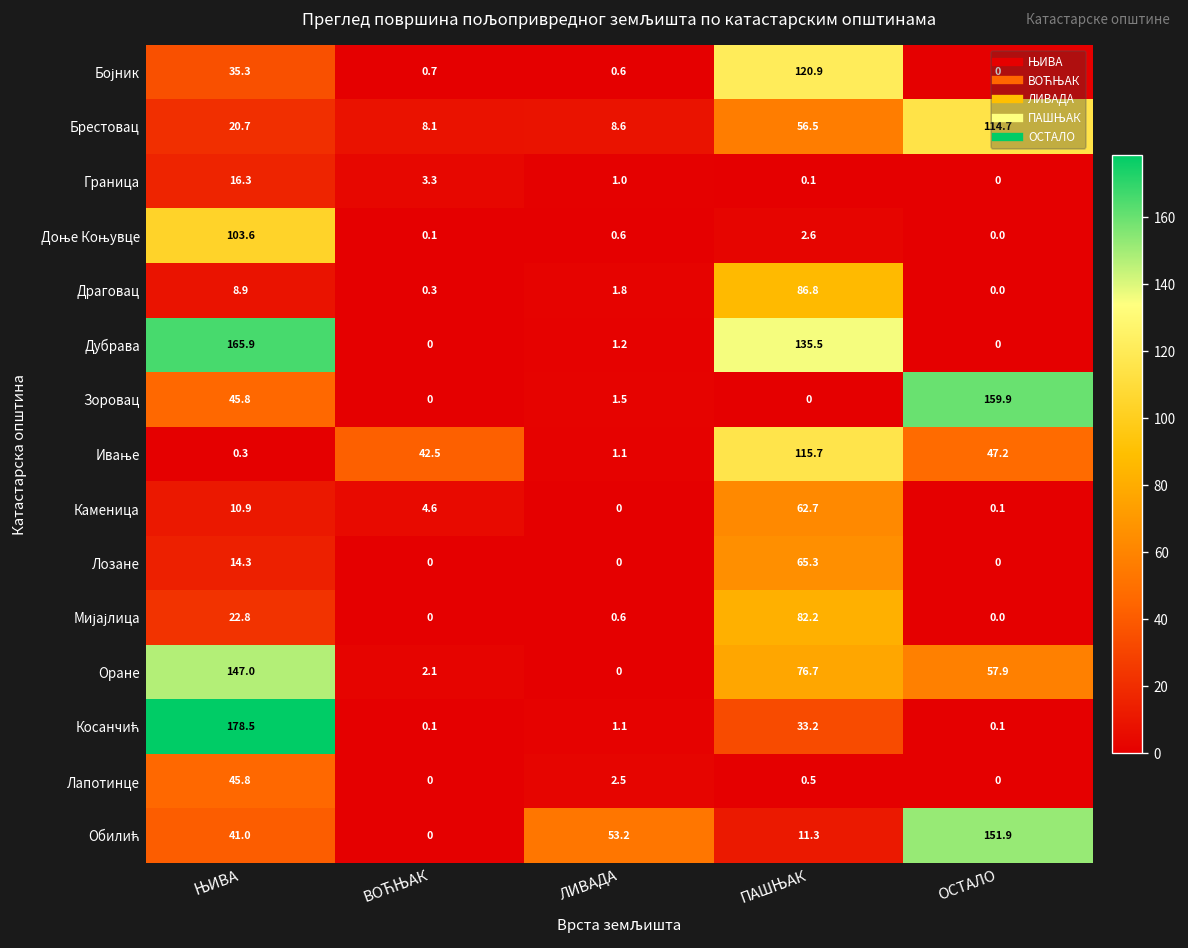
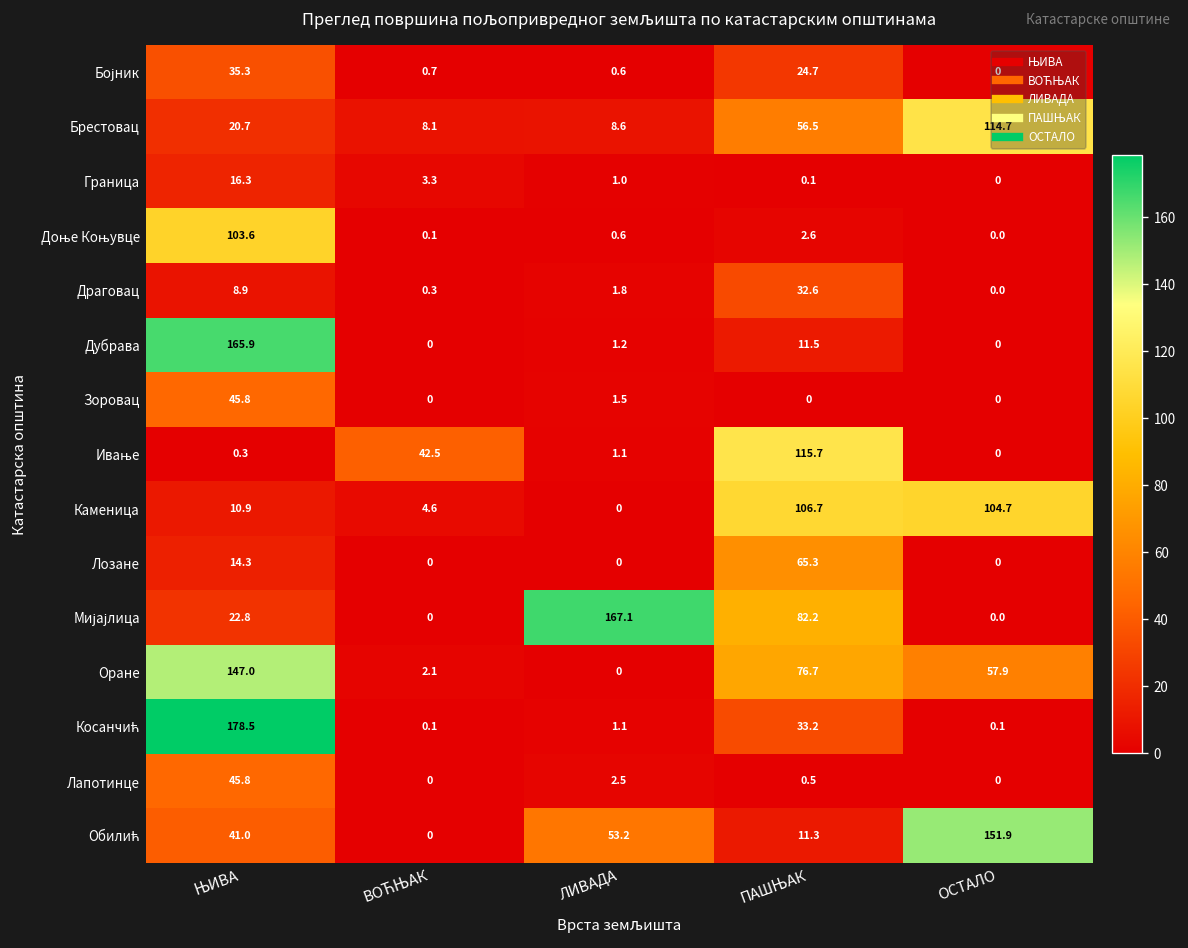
  {
    "Бојник": {
      "ЊИВА": 35.3,
      "ВОЋЊАК": 0.7,
      "ЛИВАДА": 0.6,
-     "ПАШЊАК": 120.9
+     "ПАШЊАК": 24.7
    },
    "Брестовац": {
      "ЊИВА": 20.7,
      "ВОЋЊАК": 8.1,
      "ЛИВАДА": 8.6,
      "ПАШЊАК": 56.5
    },
    "Граница": {
      "ЊИВА": 16.3,
      "ВОЋЊАК": 3.3,
      "ЛИВАДА": 1.0,
      "ПАШЊАК": 0.1,
      "ОСТАЛО": 0
    },
    "Доње Коњувце": {
      "ЊИВА": 103.6,
      "ВОЋЊАК": 0.1,
      "ЛИВАДА": 0.6,
      "ПАШЊАК": 2.6,
      "ОСТАЛО": 0.0
    },
    "Драговац": {
      "ЊИВА": 8.9,
      "ВОЋЊАК": 0.3,
      "ЛИВАДА": 1.8,
-     "ПАШЊАК": 86.8,
+     "ПАШЊАК": 32.6,
      "ОСТАЛО": 0.0
    },
    "Дубрава": {
      "ЊИВА": 165.9,
      "ВОЋЊАК": 0,
      "ЛИВАДА": 1.2,
-     "ПАШЊАК": 135.5,
+     "ПАШЊАК": 11.5,
      "ОСТАЛО": 0
    },
    "Зоровац": {
      "ЊИВА": 45.8,
      "ВОЋЊАК": 0,
      "ЛИВАДА": 1.5,
      "ПАШЊАК": 0,
-     "ОСТАЛО": 159.9
+     "ОСТАЛО": 0
    },
    "Ивање": {
      "ЊИВА": 0.3,
      "ВОЋЊАК": 42.5,
      "ЛИВАДА": 1.1,
      "ПАШЊАК": 115.7,
-     "ОСТАЛО": 47.2
+     "ОСТАЛО": 0
    },
    "Каменица": {
      "ЊИВА": 10.9,
      "ВОЋЊАК": 4.6,
      "ЛИВАДА": 0,
-     "ПАШЊАК": 62.7,
-     "ОСТАЛО": 0.1
+     "ПАШЊАК": 106.7,
+     "ОСТАЛО": 104.7
    },
    "Лозане": {
      "ЊИВА": 14.3,
      "ВОЋЊАК": 0,
      "ЛИВАДА": 0,
      "ПАШЊАК": 65.3,
      "ОСТАЛО": 0
    },
    "Мијајлица": {
      "ЊИВА": 22.8,
      "ВОЋЊАК": 0,
-     "ЛИВАДА": 0.6,
+     "ЛИВАДА": 167.1,
      "ПАШЊАК": 82.2,
      "ОСТАЛО": 0.0
    },
    "Оране": {
      "ЊИВА": 147.0,
      "ВОЋЊАК": 2.1,
      "ЛИВАДА": 0,
      "ПАШЊАК": 76.7,
      "ОСТАЛО": 57.9
    },
    "Косанчић": {
      "ЊИВА": 178.5,
      "ВОЋЊАК": 0.1,
      "ЛИВАДА": 1.1,
      "ПАШЊАК": 33.2,
      "ОСТАЛО": 0.1
    },
    "Лапотинце": {
      "ЊИВА": 45.8,
      "ВОЋЊАК": 0,
      "ЛИВАДА": 2.5,
      "ПАШЊАК": 0.5,
      "ОСТАЛО": 0
    },
    "Обилић": {
      "ЊИВА": 41.0,
      "ВОЋЊАК": 0,
      "ЛИВАДА": 53.2,
      "ПАШЊАК": 11.3,
      "ОСТАЛО": 151.9
    }
  }
